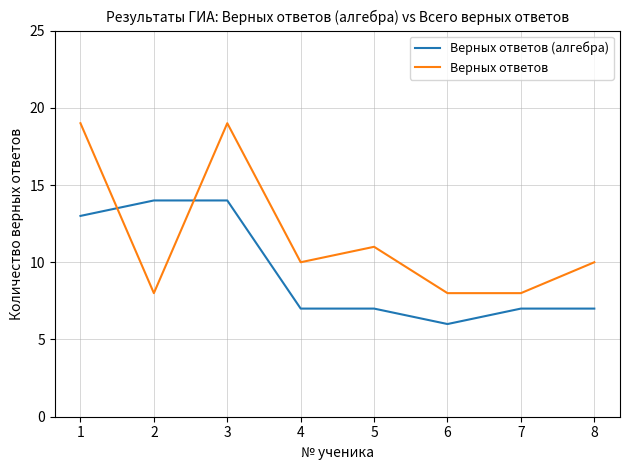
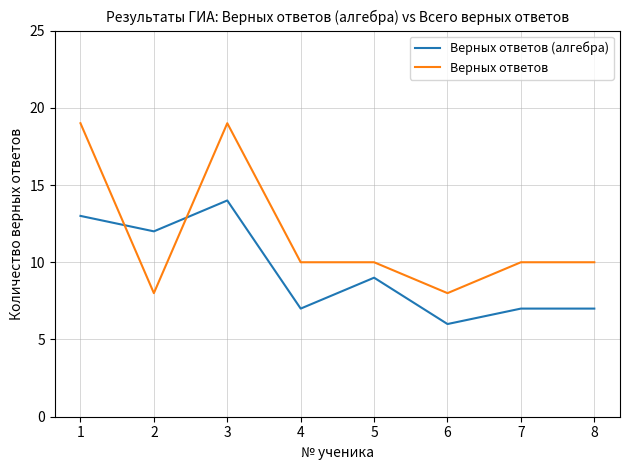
  {
    "Верных ответов (алгебра)": {
      "1": 13,
-     "2": 14,
+     "2": 12,
      "3": 14,
      "4": 7,
-     "5": 7,
+     "5": 9,
      "6": 6,
      "7": 7,
      "8": 7
    },
    "Верных ответов": {
      "1": 19,
      "2": 8,
      "3": 19,
      "4": 10,
-     "5": 11,
+     "5": 10,
      "6": 8,
-     "7": 8,
+     "7": 10,
      "8": 10
    }
  }
